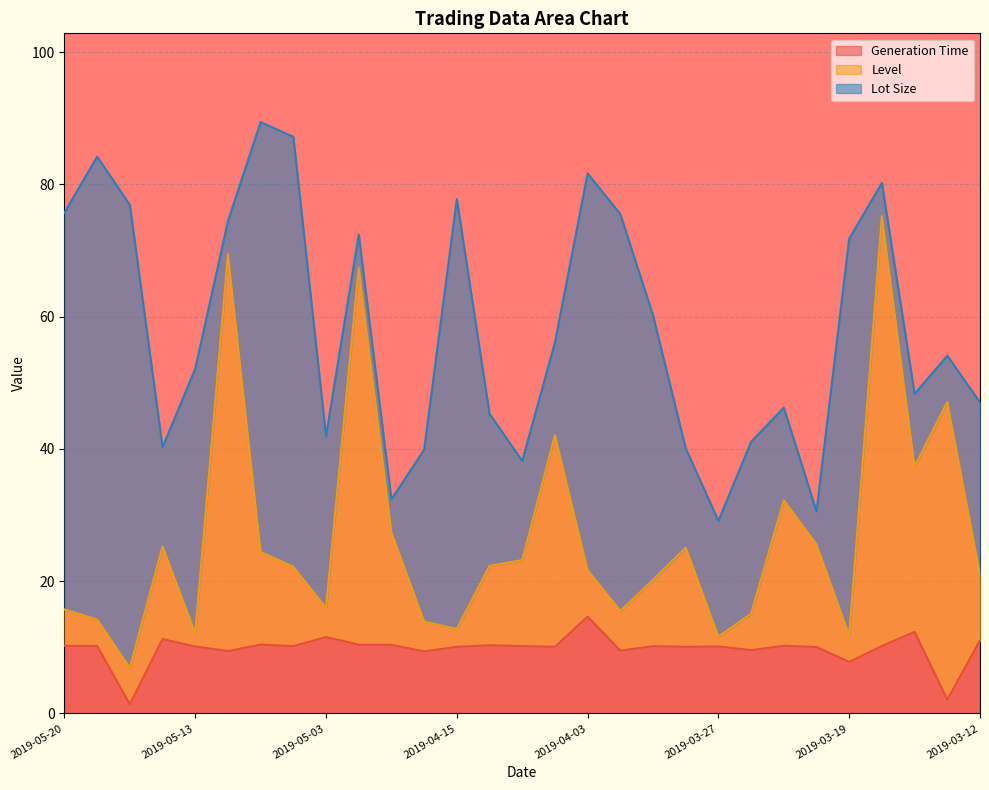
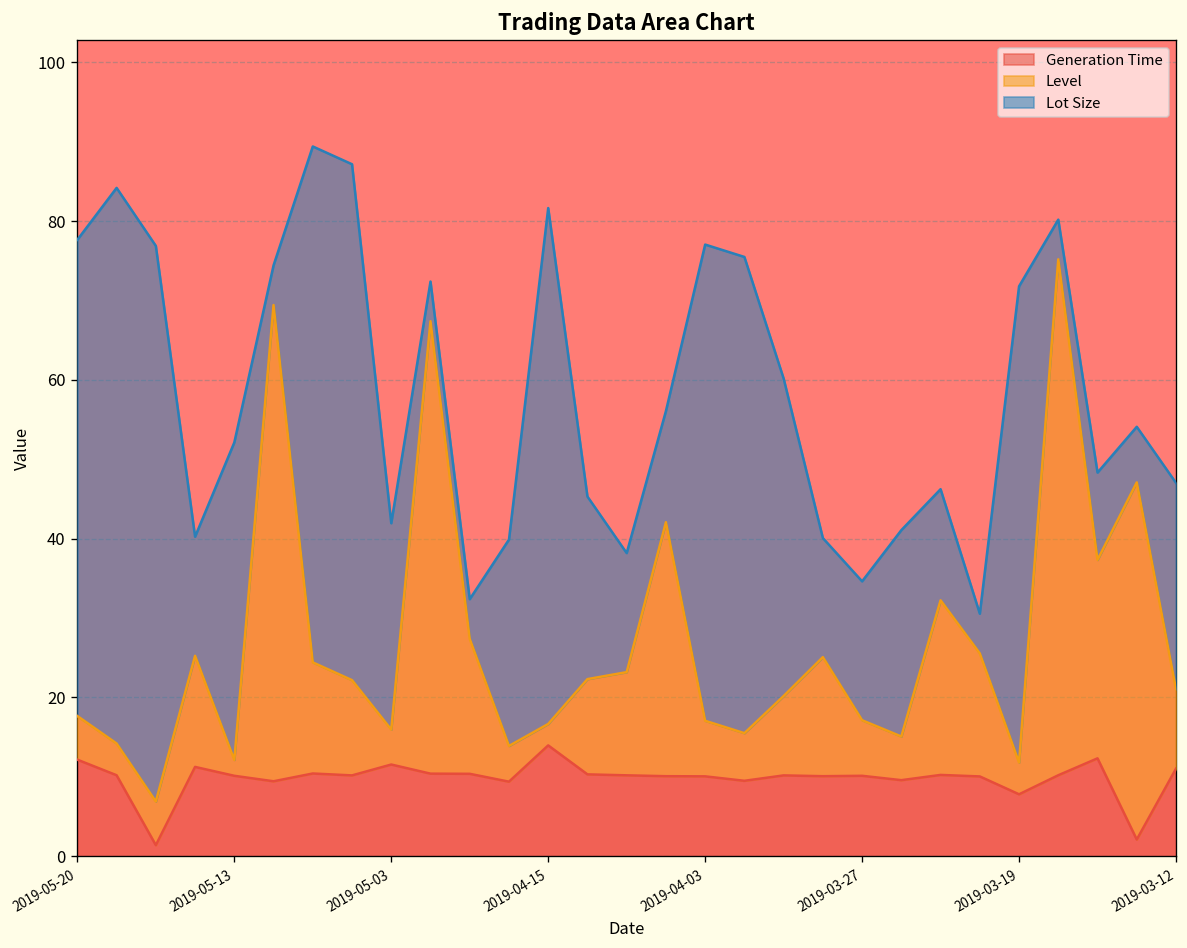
  {
    "Generation Time": {
-     "2019-05-20": 10,
+     "2019-05-20": 12,
      "2019-05-13": 10,
      "2019-05-03": 12,
-     "2019-04-15": 10,
-     "2019-04-03": 15,
+     "2019-04-15": 14,
+     "2019-04-03": 10,
      "2019-03-27": 10,
      "2019-03-19": 8,
      "2019-03-12": 11
    },
    "Level": {
      "2019-05-20": 6,
      "2019-05-13": 2,
      "2019-05-03": 4,
      "2019-04-15": 3,
      "2019-04-03": 7,
-     "2019-03-27": 2,
+     "2019-03-27": 7,
      "2019-03-19": 4,
      "2019-03-12": 10
    },
    "Lot Size": {
      "2019-05-20": 60,
      "2019-05-13": 40,
      "2019-05-03": 26,
      "2019-04-15": 65,
      "2019-04-03": 60,
      "2019-03-27": 18,
      "2019-03-19": 60,
      "2019-03-12": 26
    }
  }
